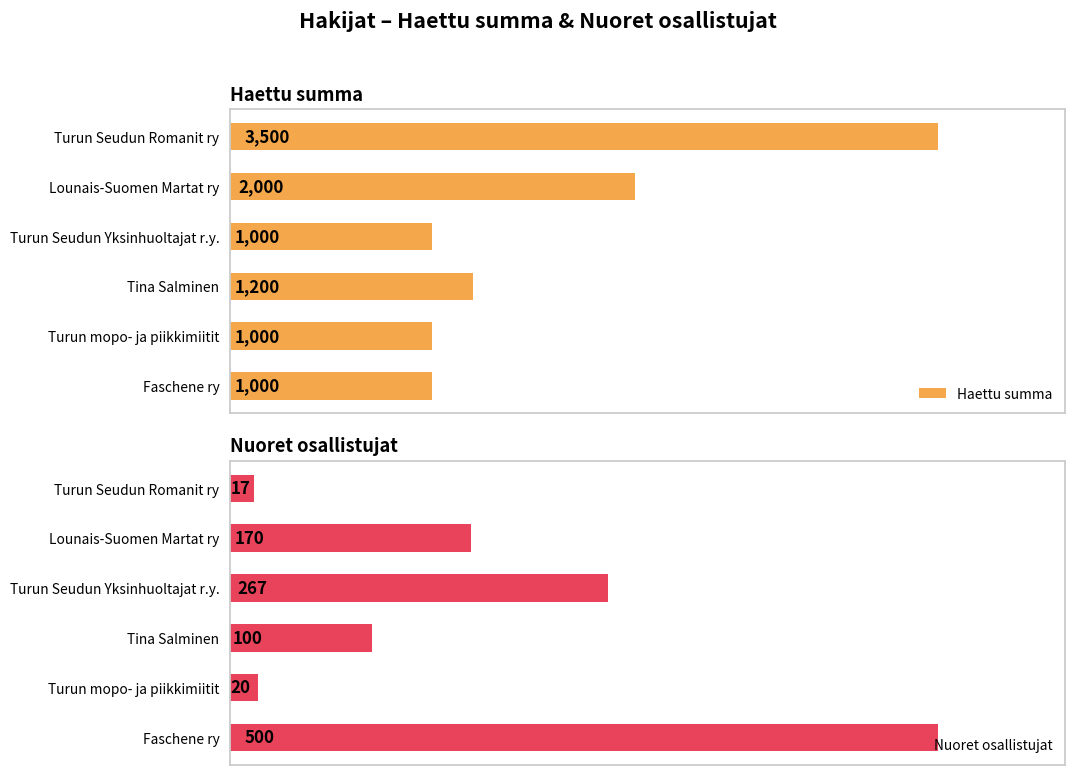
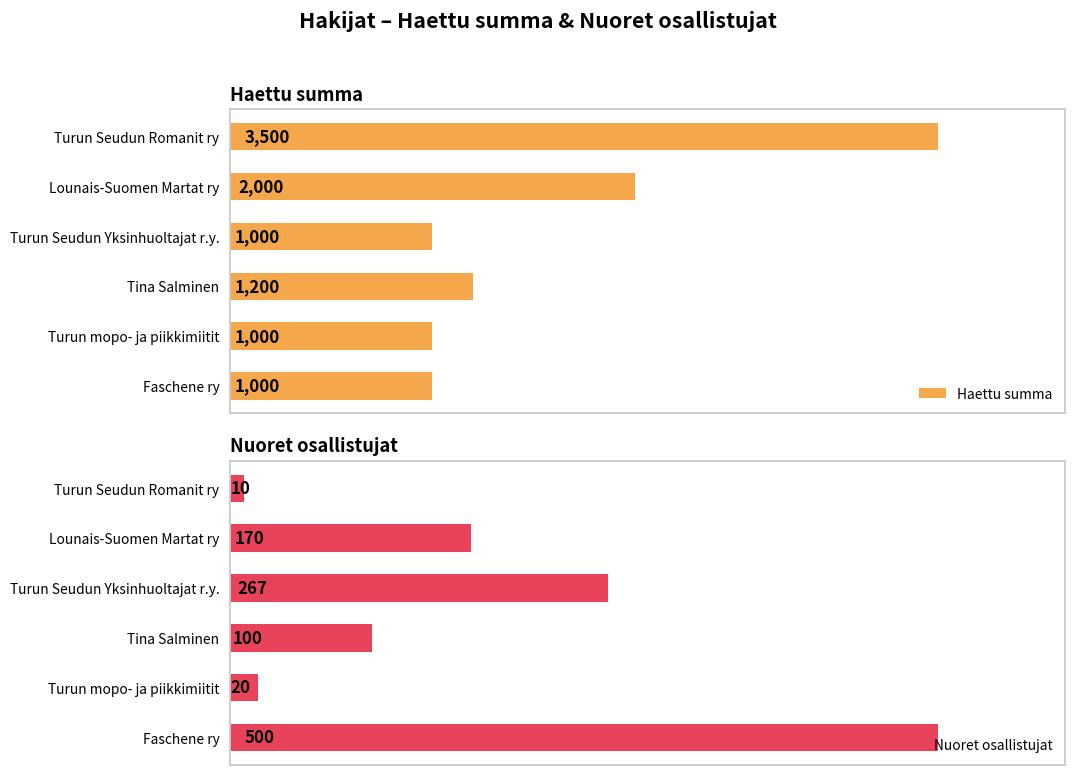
  {
    "Haettu summa": {
      "Turun Seudun Romanit ry": "3,500",
      "Lounais-Suomen Martat ry": "2,000",
      "Turun Seudun Yksinhuoltajat r.y.": "1,000",
      "Tina Salminen": "1,200",
      "Turun mopo- ja piikkimiitit": "1,000",
      "Faschene ry": "1,000"
    },
    "Nuoret osallistujat": {
-     "Turun Seudun Romanit ry": "17",
+     "Turun Seudun Romanit ry": "10",
      "Lounais-Suomen Martat ry": "170",
      "Turun Seudun Yksinhuoltajat r.y.": "267",
      "Tina Salminen": "100",
      "Turun mopo- ja piikkimiitit": "20",
      "Faschene ry": "500"
    }
  }
